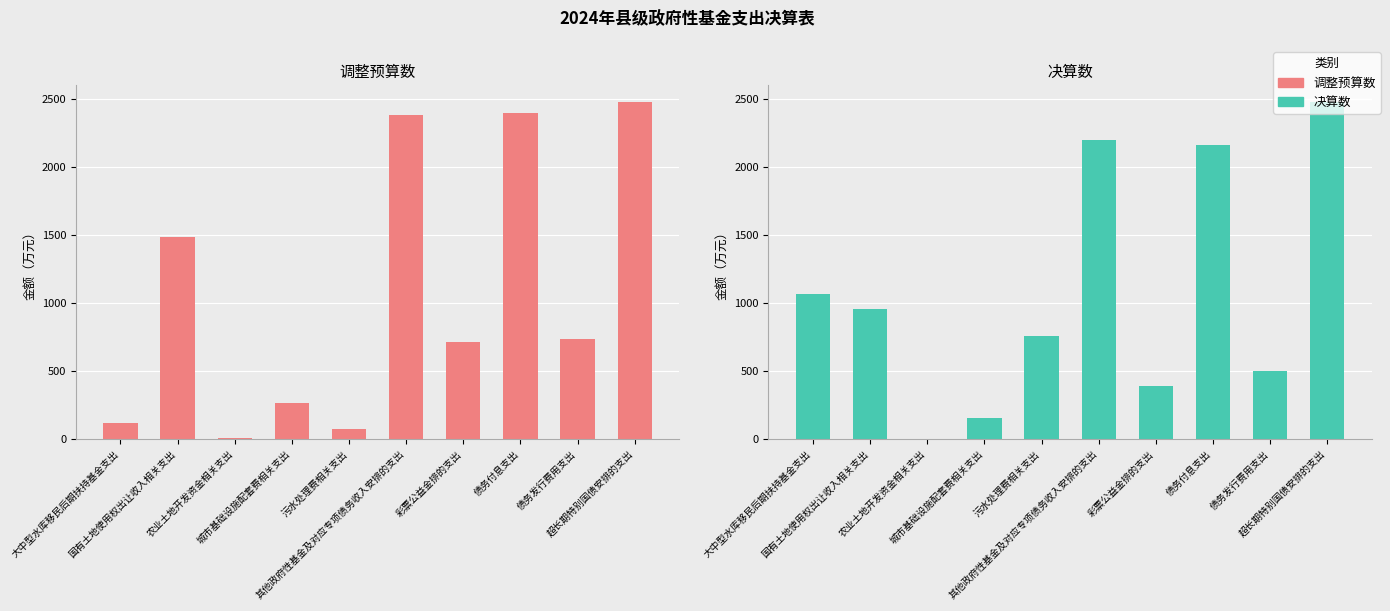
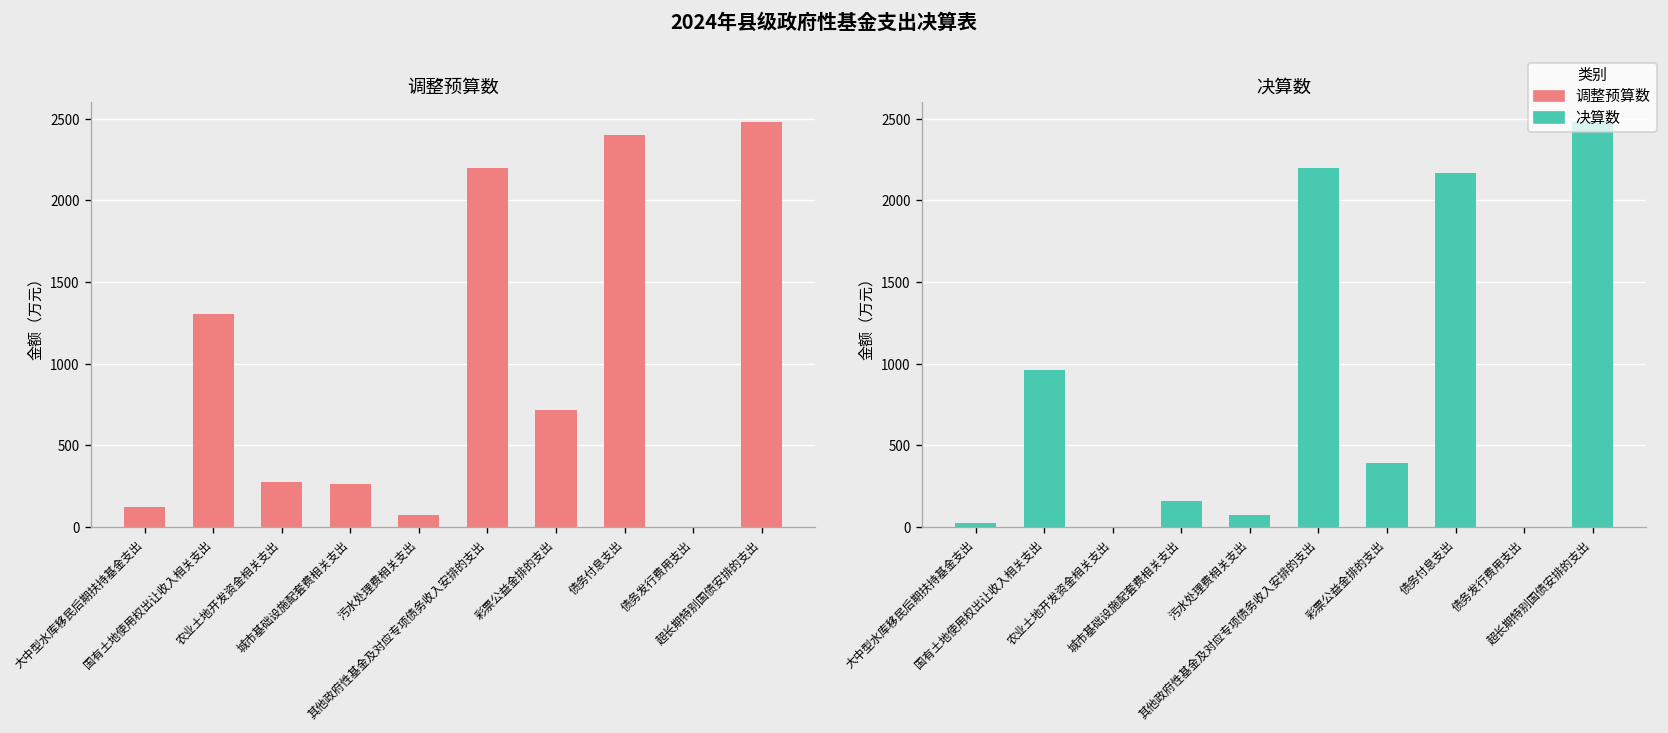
  {
    "调整预算数": {
      "大中型水库移民后期扶持基金支出": 120,
-     "国有土地使用权出让收入相关支出": 1490,
-     "农业土地开发资金相关支出": 10,
+     "国有土地使用权出让收入相关支出": 1310,
+     "农业土地开发资金相关支出": 280,
      "城市基础设施配套费相关支出": 270,
      "污水处理费相关支出": 80,
-     "其他政府性基金及对应专项债务收入安排的支出": 2380,
+     "其他政府性基金及对应专项债务收入安排的支出": 2200,
      "彩票公益金排的支出": 720,
      "债务付息支出": 2400,
-     "债务发行费用支出": 740,
+     "债务发行费用支出": 0,
      "超长期特别国债安排的支出": 2480
    },
    "决算数": {
-     "大中型水库移民后期扶持基金支出": 1070,
+     "大中型水库移民后期扶持基金支出": 20,
      "国有土地使用权出让收入相关支出": 960,
      "农业土地开发资金相关支出": 0,
      "城市基础设施配套费相关支出": 160,
-     "污水处理费相关支出": 760,
+     "污水处理费相关支出": 80,
      "其他政府性基金及对应专项债务收入安排的支出": 2200,
      "彩票公益金排的支出": 390,
      "债务付息支出": 2170,
-     "债务发行费用支出": 510
+     "债务发行费用支出": 0
    }
  }
